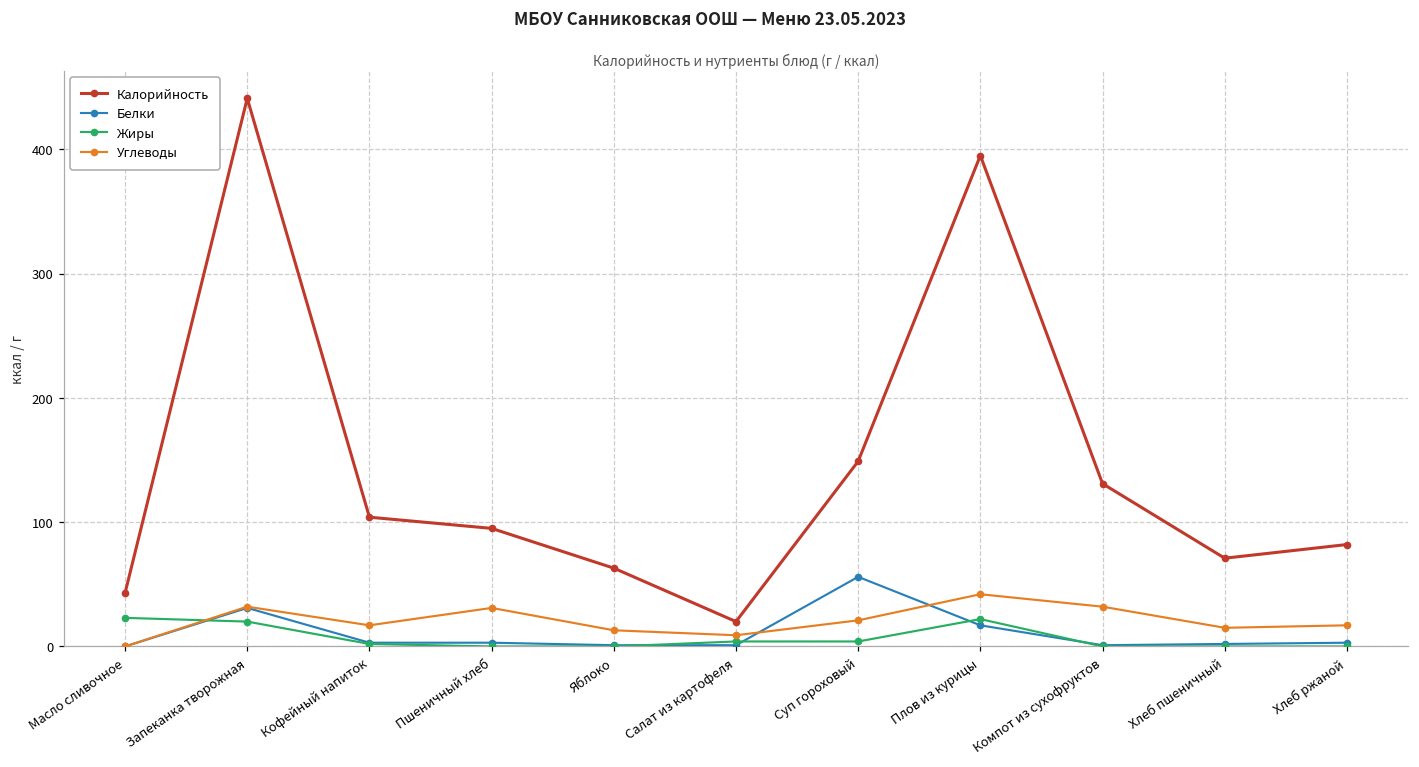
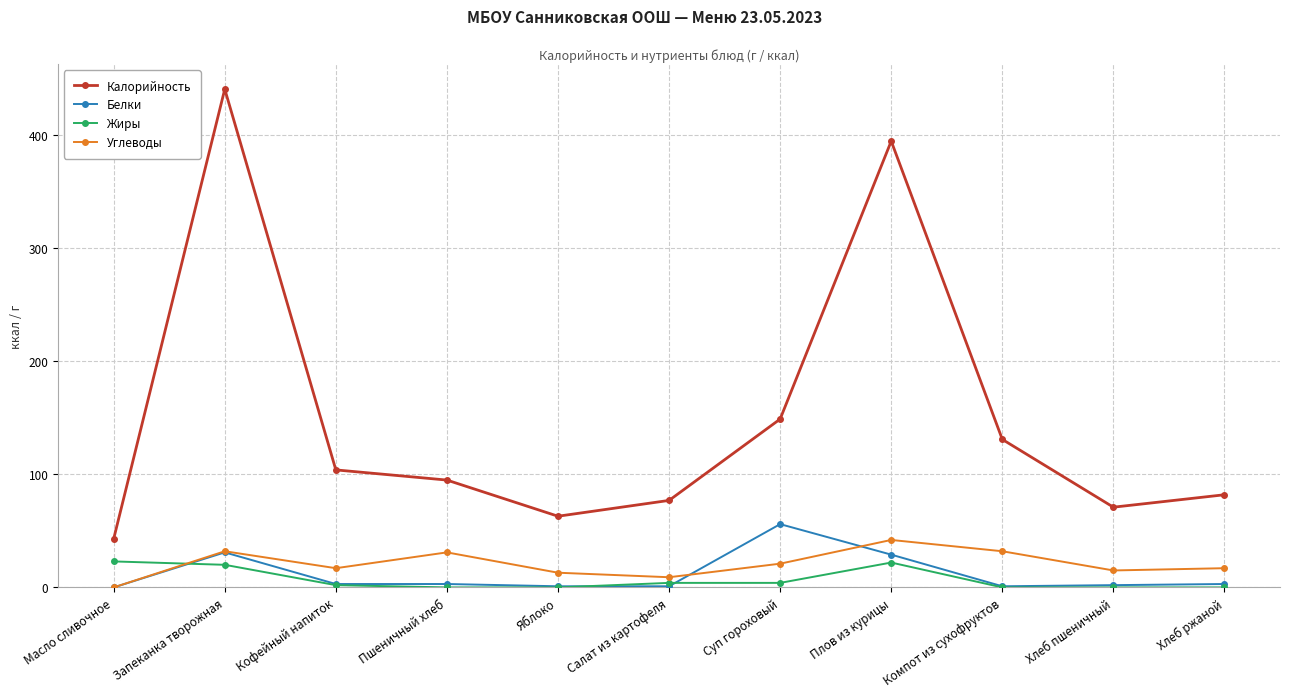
  {
    "Калорийность": {
      "Масло сливочное": 43,
      "Запеканка творожная": 441,
      "Кофейный напиток": 104,
      "Пшеничный хлеб": 95,
      "Яблоко": 63,
-     "Салат из картофеля": 20,
+     "Салат из картофеля": 77,
      "Суп гороховый": 149,
      "Плов из курицы": 395,
      "Компот из сухофруктов": 131,
      "Хлеб пшеничный": 71,
      "Хлеб ржаной": 82
    },
    "Белки": {
      "Пшеничный хлеб": 3,
      "Салат из картофеля": 1,
      "Суп гороховый": 56,
-     "Плов из курицы": 17,
+     "Плов из курицы": 29,
      "Хлеб ржаной": 3
    },
    "Жиры": {
      "Масло сливочное": 23,
      "Запеканка творожная": 20,
      "Пшеничный хлеб": 0,
      "Салат из картофеля": 4,
      "Суп гороховый": 4,
      "Плов из курицы": 22,
      "Хлеб ржаной": 0
    },
    "Углеводы": {
      "Кофейный напиток": 17,
      "Пшеничный хлеб": 31,
      "Яблоко": 13,
      "Салат из картофеля": 9,
      "Суп гороховый": 21,
      "Плов из курицы": 42,
      "Компот из сухофруктов": 32,
      "Хлеб пшеничный": 15,
      "Хлеб ржаной": 17
    }
  }
